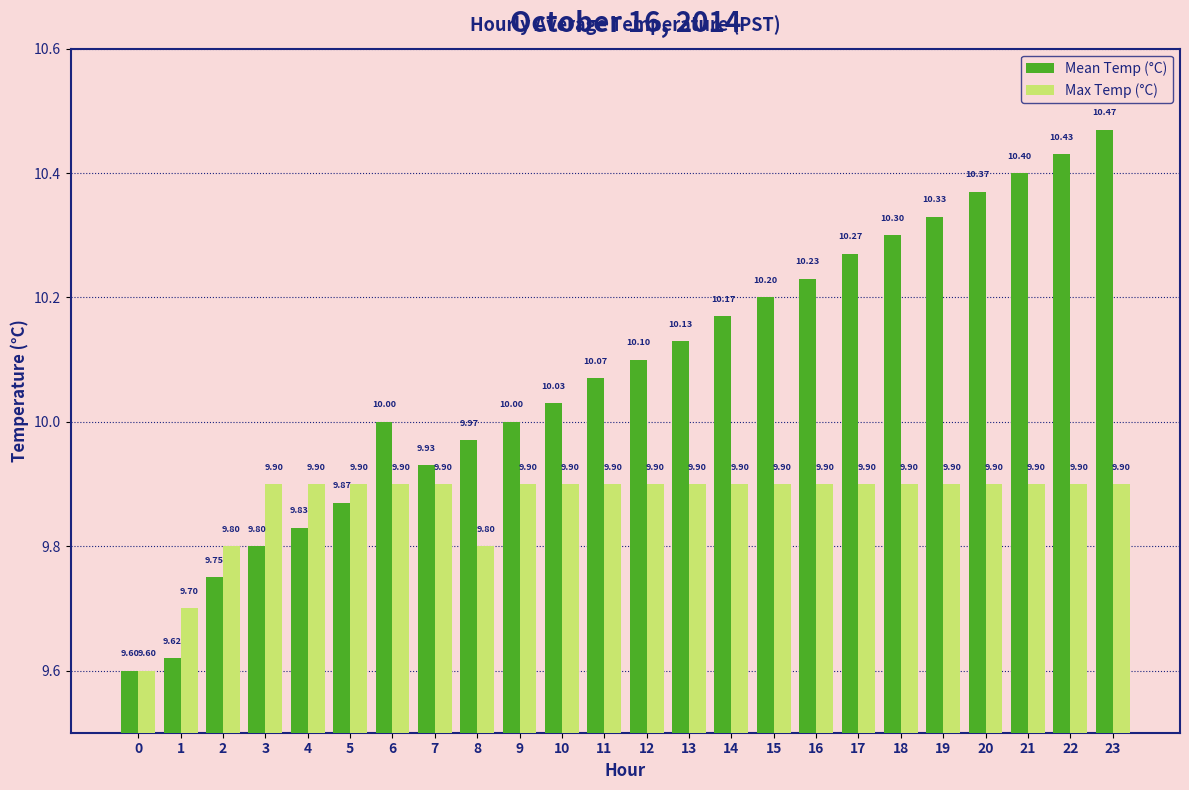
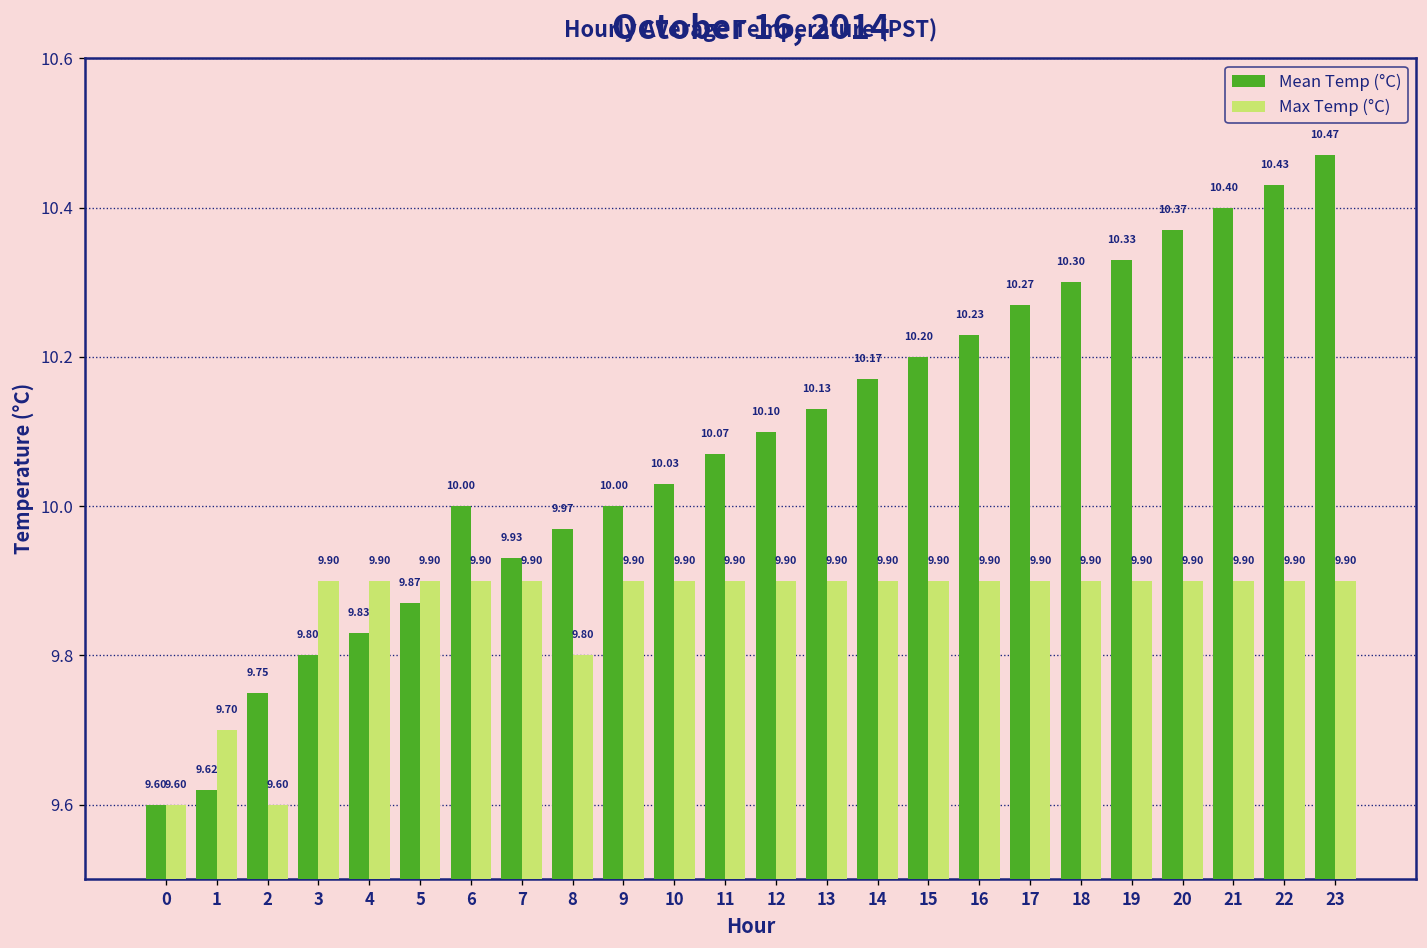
  {
    "Mean Temp (°C)": {
      "0": 9.60,
      "1": 9.62,
      "2": 9.75,
      "3": 9.80,
      "4": 9.83,
      "5": 9.87,
      "6": 10.00,
      "7": 9.93,
      "8": 9.97,
      "9": 10.00,
      "10": 10.03,
      "11": 10.07,
      "12": 10.10,
      "13": 10.13,
      "14": 10.17,
      "15": 10.20,
      "16": 10.23,
      "17": 10.27,
      "18": 10.30,
      "19": 10.33,
      "20": 10.37,
      "21": 10.40,
      "22": 10.43,
      "23": 10.47
    },
    "Max Temp (°C)": {
      "0": 9.60,
      "1": 9.70,
-     "2": 9.80,
+     "2": 9.60,
      "3": 9.90,
      "4": 9.90,
      "5": 9.90,
      "6": 9.90,
      "7": 9.90,
      "8": 9.80,
      "9": 9.90,
      "10": 9.90,
      "11": 9.90,
      "12": 9.90,
      "13": 9.90,
      "14": 9.90,
      "15": 9.90,
      "16": 9.90,
      "17": 9.90,
      "18": 9.90,
      "19": 9.90,
      "20": 9.90,
      "21": 9.90,
      "22": 9.90,
      "23": 9.90
    }
  }
